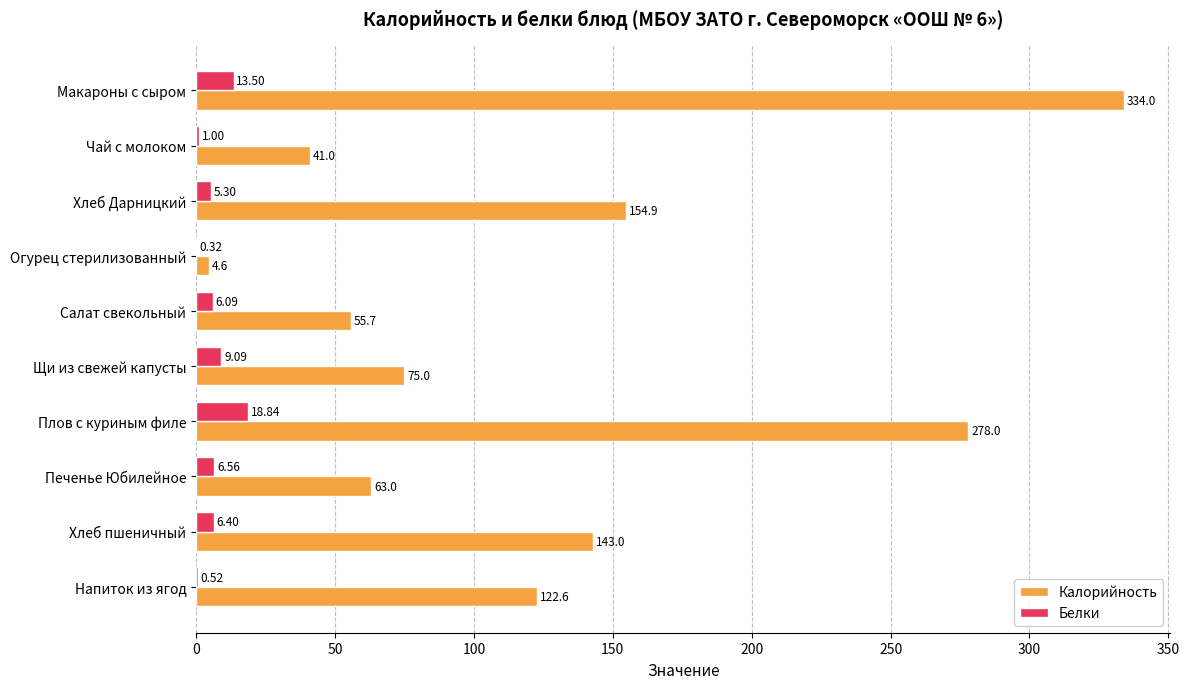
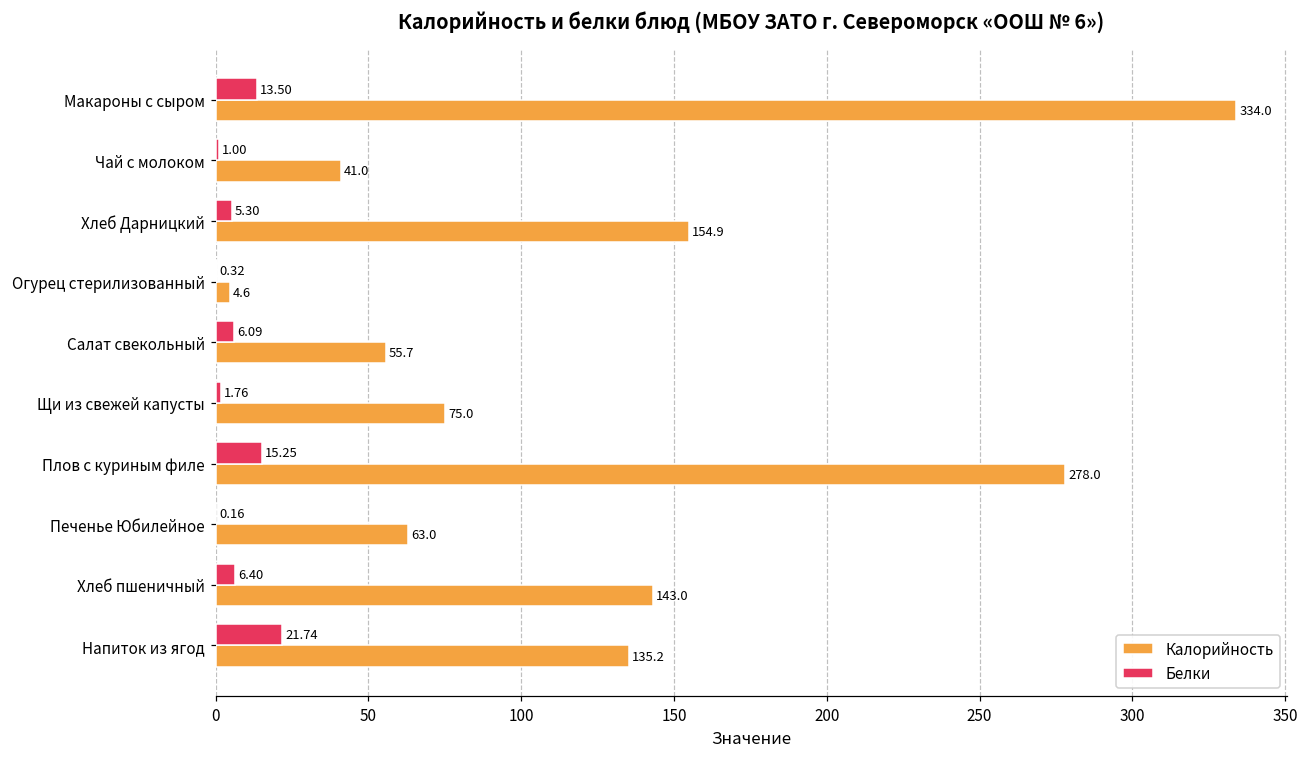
  {
    "Калорийность": {
      "Макароны с сыром": 334.0,
      "Чай с молоком": 41.0,
      "Хлеб Дарницкий": 154.9,
      "Огурец стерилизованный": 4.6,
      "Салат свекольный": 55.7,
      "Щи из свежей капусты": 75.0,
      "Плов с куриным филе": 278.0,
      "Печенье Юбилейное": 63.0,
      "Хлеб пшеничный": 143.0,
-     "Напиток из ягод": 122.6
+     "Напиток из ягод": 135.2
    },
    "Белки": {
      "Макароны с сыром": 13.50,
      "Чай с молоком": 1.00,
      "Хлеб Дарницкий": 5.30,
      "Огурец стерилизованный": 0.32,
      "Салат свекольный": 6.09,
-     "Щи из свежей капусты": 9.09,
-     "Плов с куриным филе": 18.84,
-     "Печенье Юбилейное": 6.56,
+     "Щи из свежей капусты": 1.76,
+     "Плов с куриным филе": 15.25,
+     "Печенье Юбилейное": 0.16,
      "Хлеб пшеничный": 6.40,
-     "Напиток из ягод": 0.52
+     "Напиток из ягод": 21.74
    }
  }
